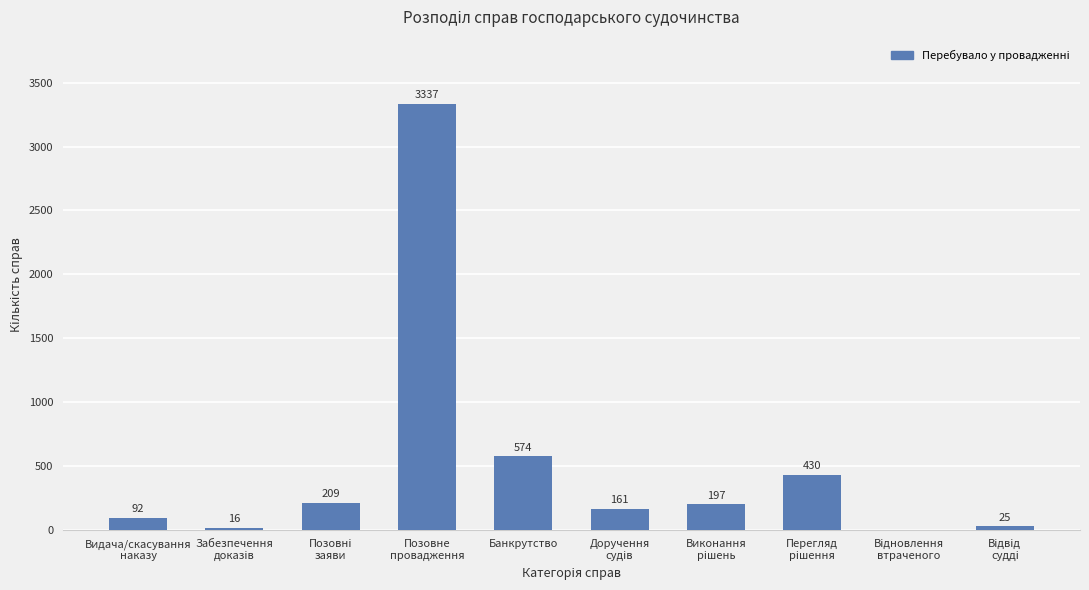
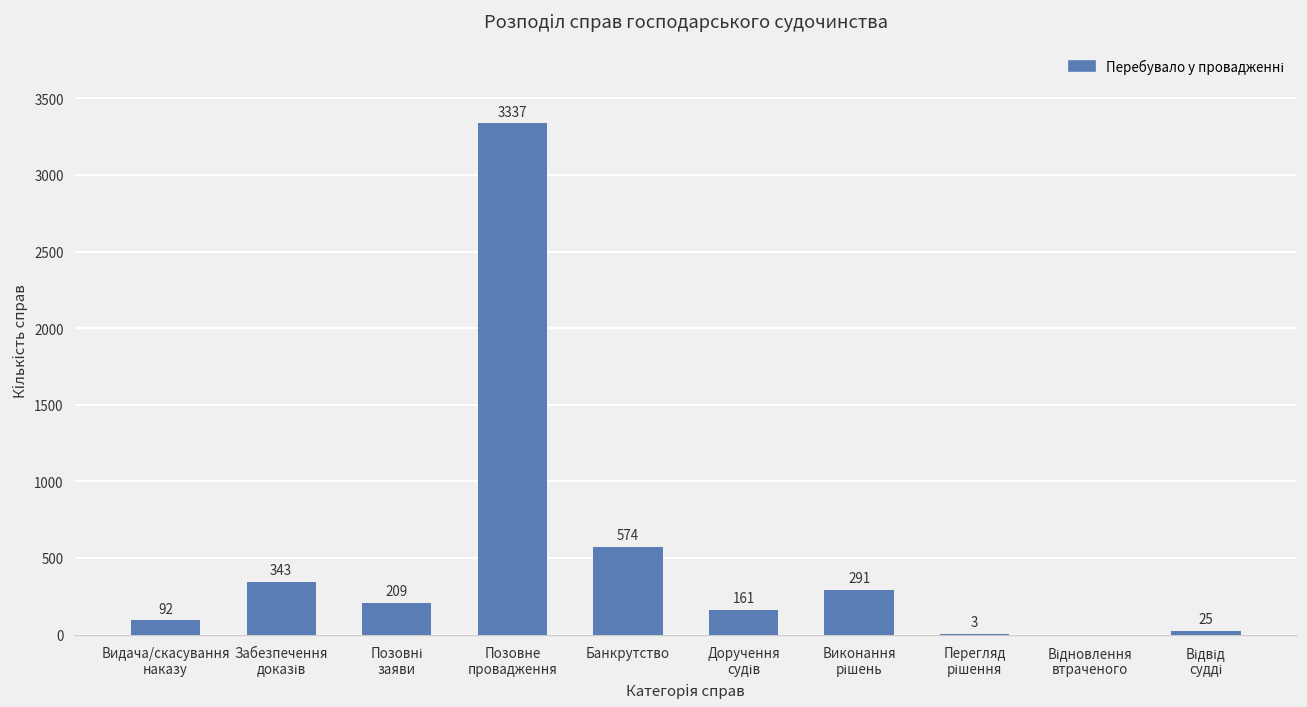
  {
    "Видача/скасування наказу": 92,
-   "Забезпечення доказів": 16,
+   "Забезпечення доказів": 343,
    "Позовні заяви": 209,
    "Позовне провадження": 3337,
    "Банкрутство": 574,
    "Доручення судів": 161,
-   "Виконання рішень": 197,
-   "Перегляд рішення": 430,
+   "Виконання рішень": 291,
+   "Перегляд рішення": 3,
    "Відвід судді": 25
  }
